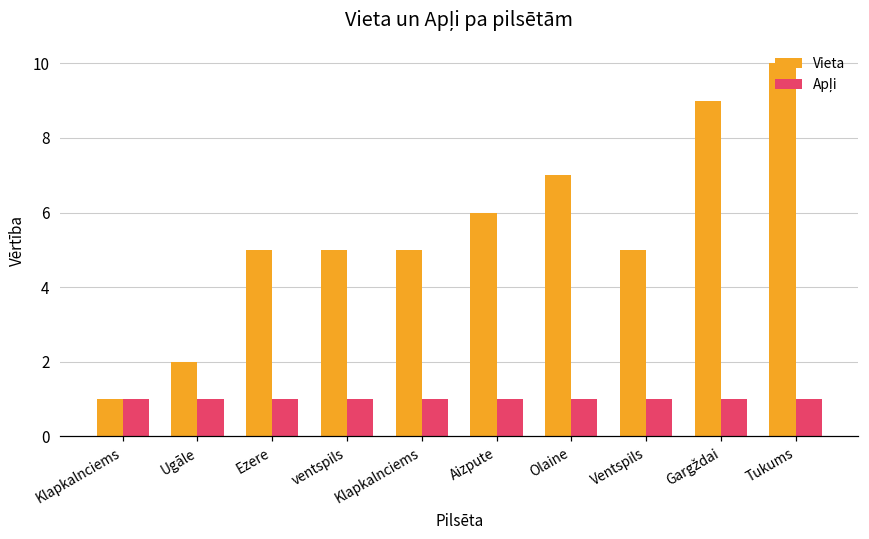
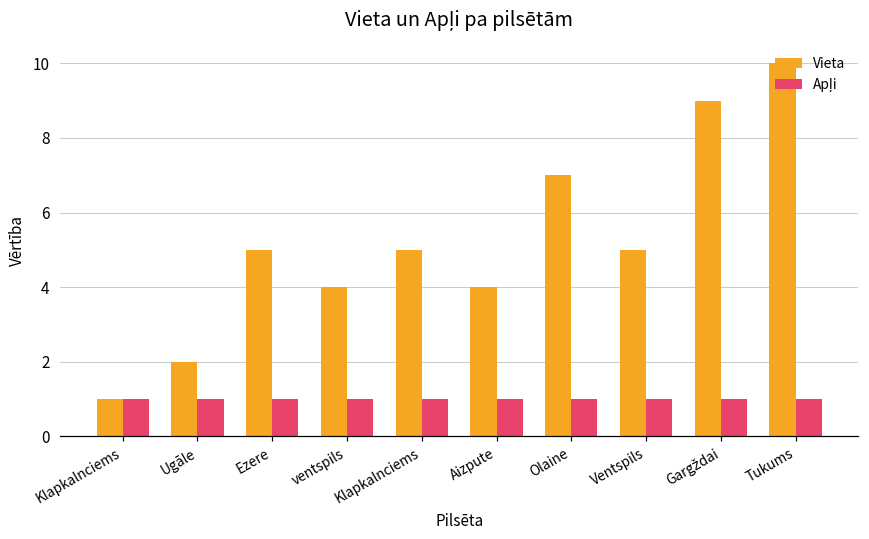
  {
    "Vieta": {
      "Ugāle": 2,
      "Ezere": 5,
-     "ventspils": 5,
-     "Aizpute": 6,
+     "ventspils": 4,
+     "Aizpute": 4,
      "Olaine": 7,
      "Ventspils": 5,
      "Gargždai": 9,
      "Tukums": 10
    },
    "Apļi": {
      "Ugāle": 1,
      "Ezere": 1,
      "ventspils": 1,
      "Aizpute": 1,
      "Olaine": 1,
      "Ventspils": 1,
      "Gargždai": 1,
      "Tukums": 1
    }
  }
